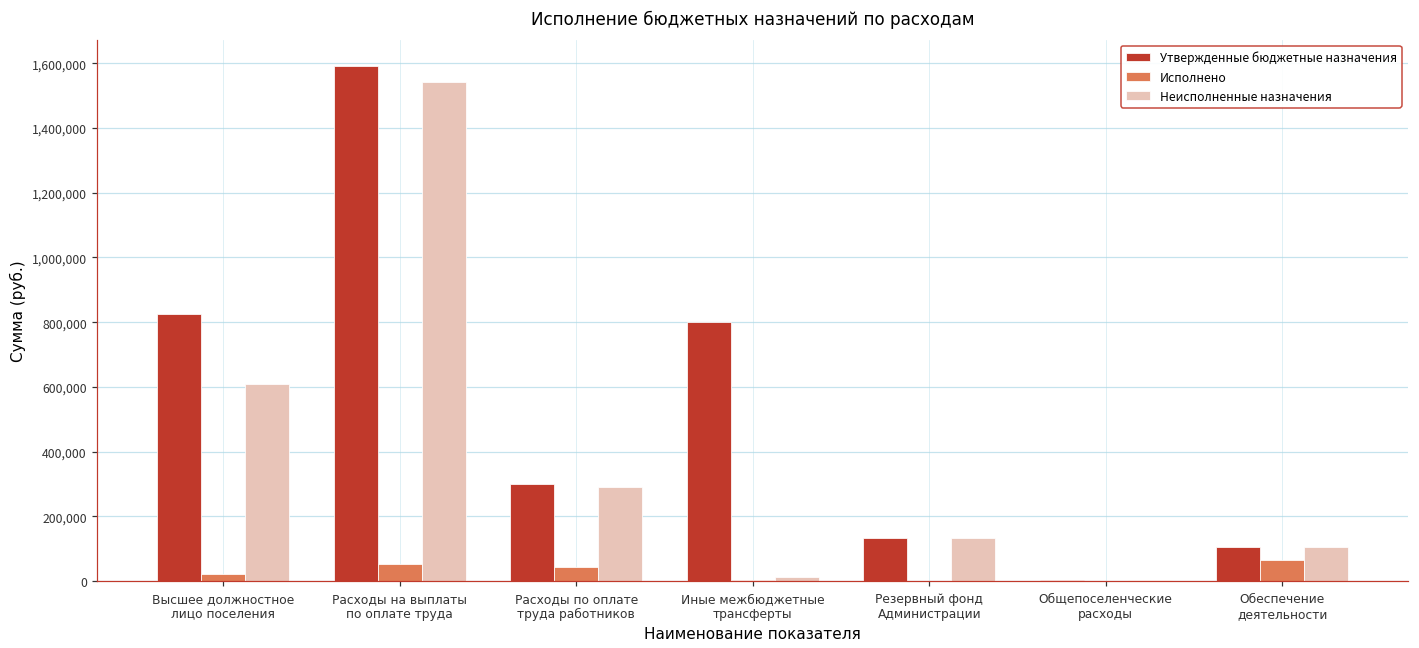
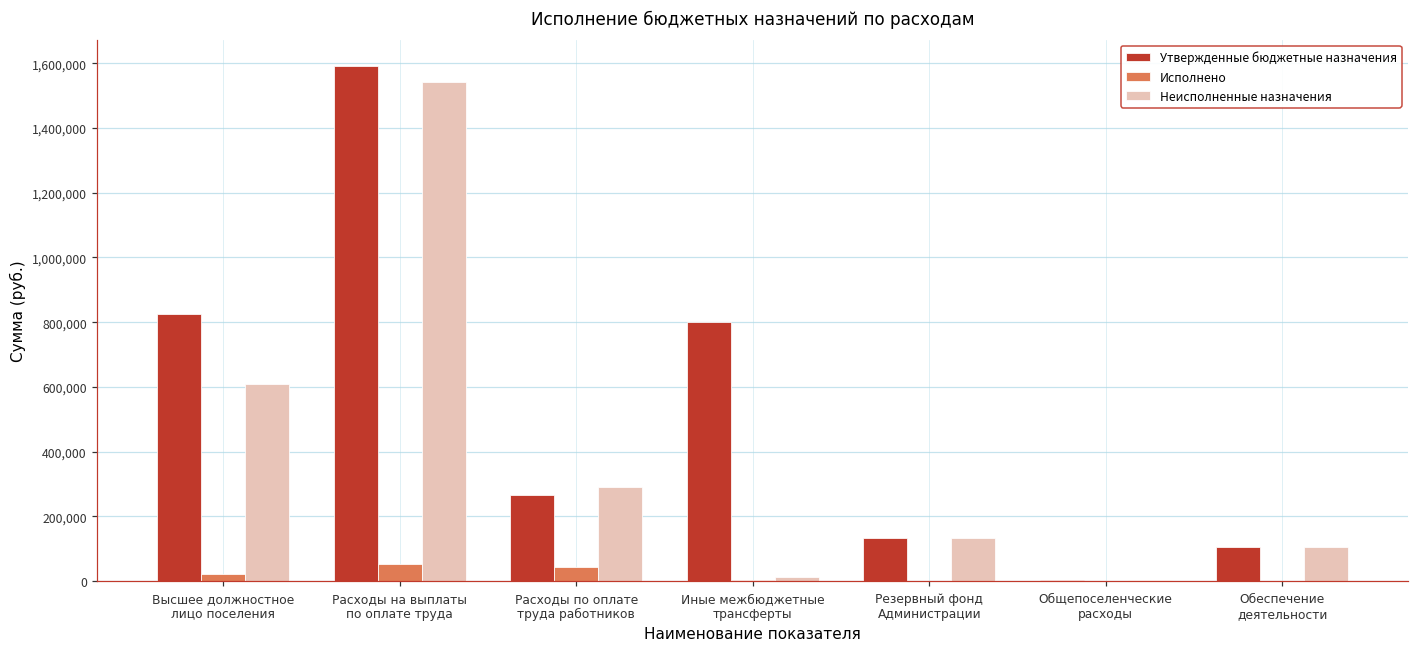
  {
    "Утвержденные бюджетные назначения": {
      "Высшее должностное лицо поселения": "830,000",
      "Расходы на выплаты по оплате труда": "1,590,000",
-     "Расходы по оплате труда работников": "300,000",
+     "Расходы по оплате труда работников": "270,000",
      "Иные межбюджетные трансферты": "800,000",
      "Резервный фонд Администрации": "130,000",
      "Обеспечение деятельности": "110,000"
    },
    "Исполнено": {
      "Высшее должностное лицо поселения": "20,000",
      "Расходы на выплаты по оплате труда": "50,000",
      "Расходы по оплате труда работников": "40,000",
      "Резервный фонд Администрации": "0",
      "Общепоселенческие расходы": "0",
-     "Обеспечение деятельности": "60,000"
+     "Обеспечение деятельности": "0"
    },
    "Неисполненные назначения": {
      "Высшее должностное лицо поселения": "610,000",
      "Расходы на выплаты по оплате труда": "1,540,000",
      "Расходы по оплате труда работников": "290,000",
      "Иные межбюджетные трансферты": "10,000",
      "Резервный фонд Администрации": "130,000",
      "Обеспечение деятельности": "110,000"
    }
  }
